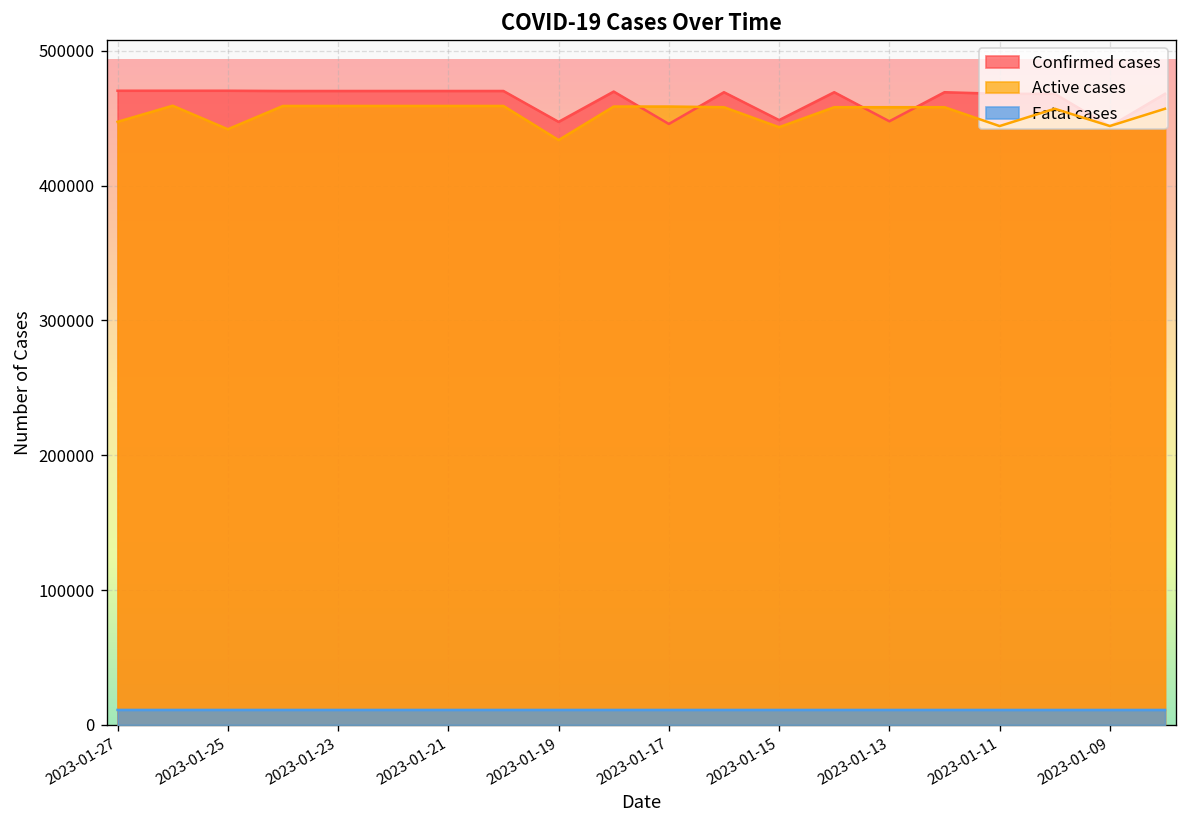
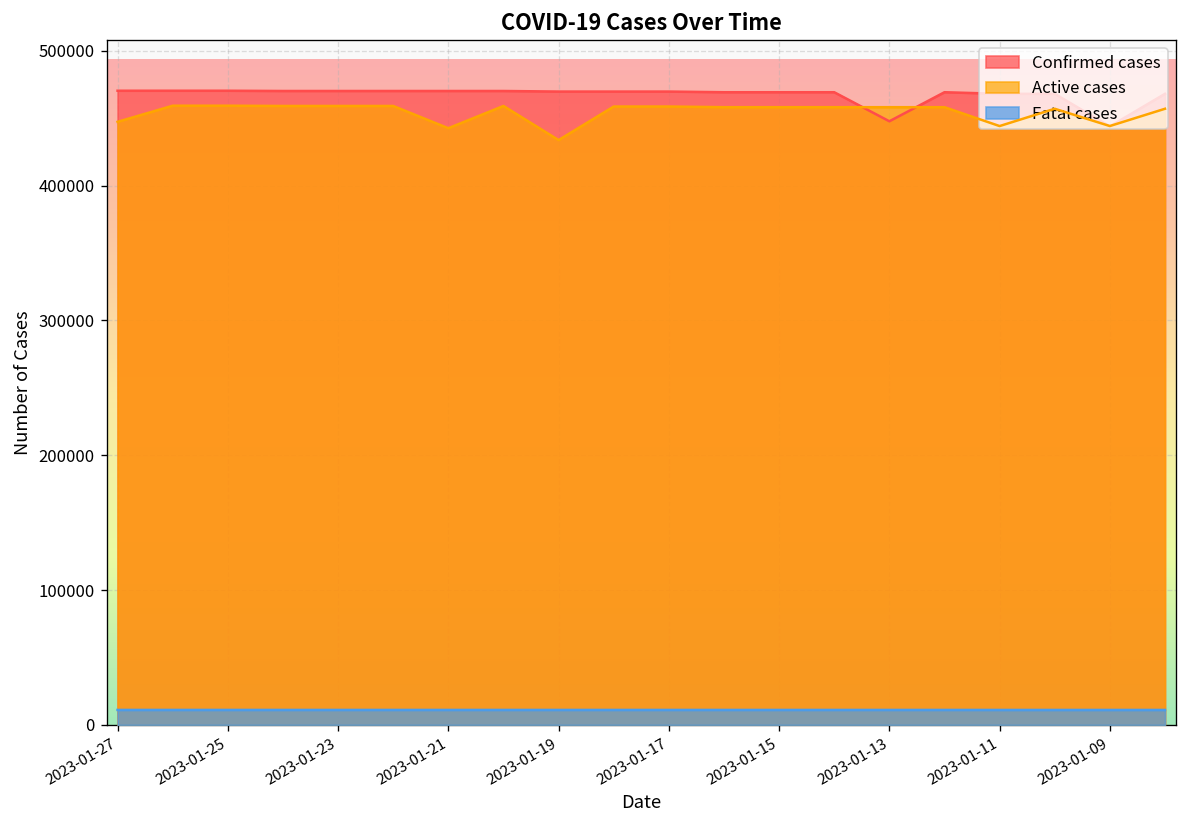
  {
    "Confirmed cases": {
      "2023-01-27": 470000,
      "2023-01-25": 470000,
      "2023-01-23": 470000,
      "2023-01-21": 470000,
-     "2023-01-19": 447000,
-     "2023-01-17": 446000,
-     "2023-01-15": 449000,
+     "2023-01-19": 470000,
+     "2023-01-17": 470000,
+     "2023-01-15": 469000,
      "2023-01-13": 448000
    },
    "Active cases": {
      "2023-01-27": 447000,
-     "2023-01-25": 442000,
+     "2023-01-25": 459000,
      "2023-01-23": 459000,
-     "2023-01-21": 459000,
+     "2023-01-21": 443000,
      "2023-01-19": 434000,
      "2023-01-17": 459000,
-     "2023-01-15": 443000,
+     "2023-01-15": 458000,
      "2023-01-13": 458000
    },
    "Fatal cases": {
      "2023-01-27": 11000,
      "2023-01-25": 11000,
      "2023-01-23": 11000,
      "2023-01-21": 11000,
      "2023-01-19": 11000,
      "2023-01-17": 11000,
      "2023-01-15": 11000,
      "2023-01-13": 11000,
      "2023-01-11": 11000,
      "2023-01-09": 11000
    }
  }
